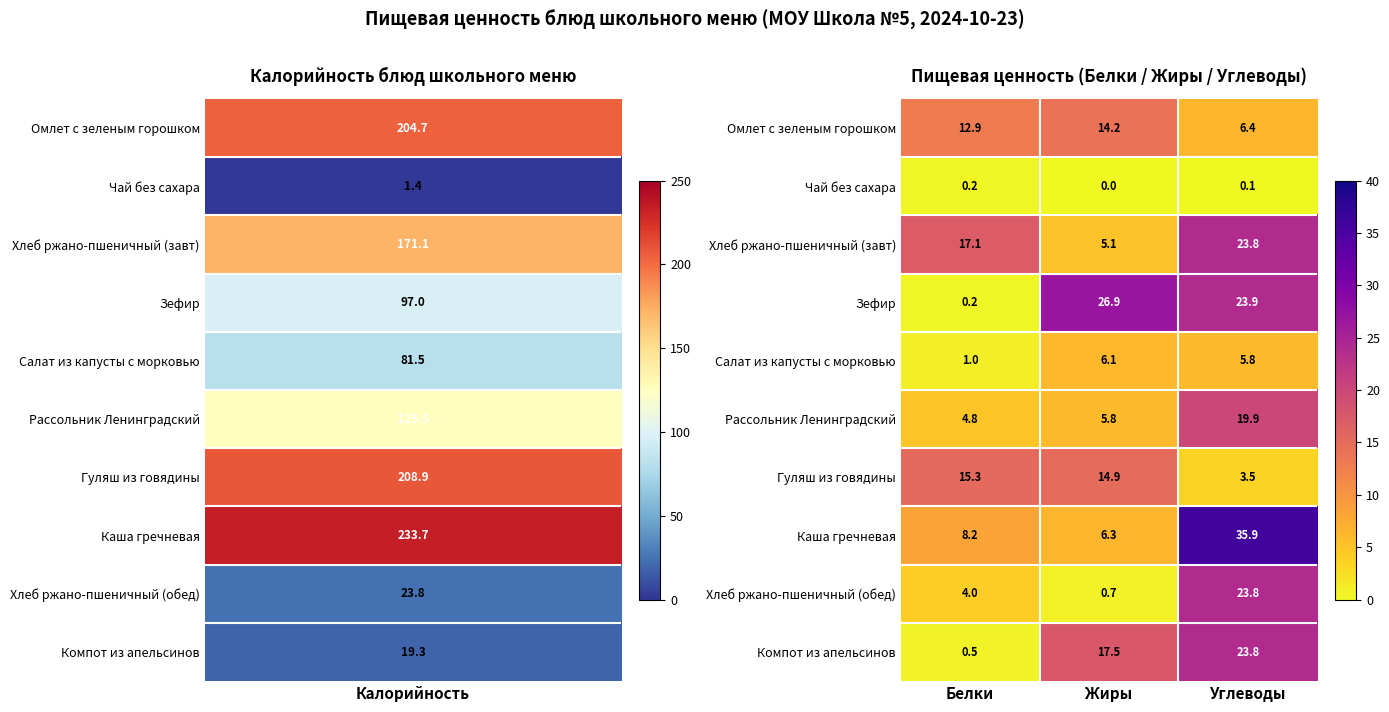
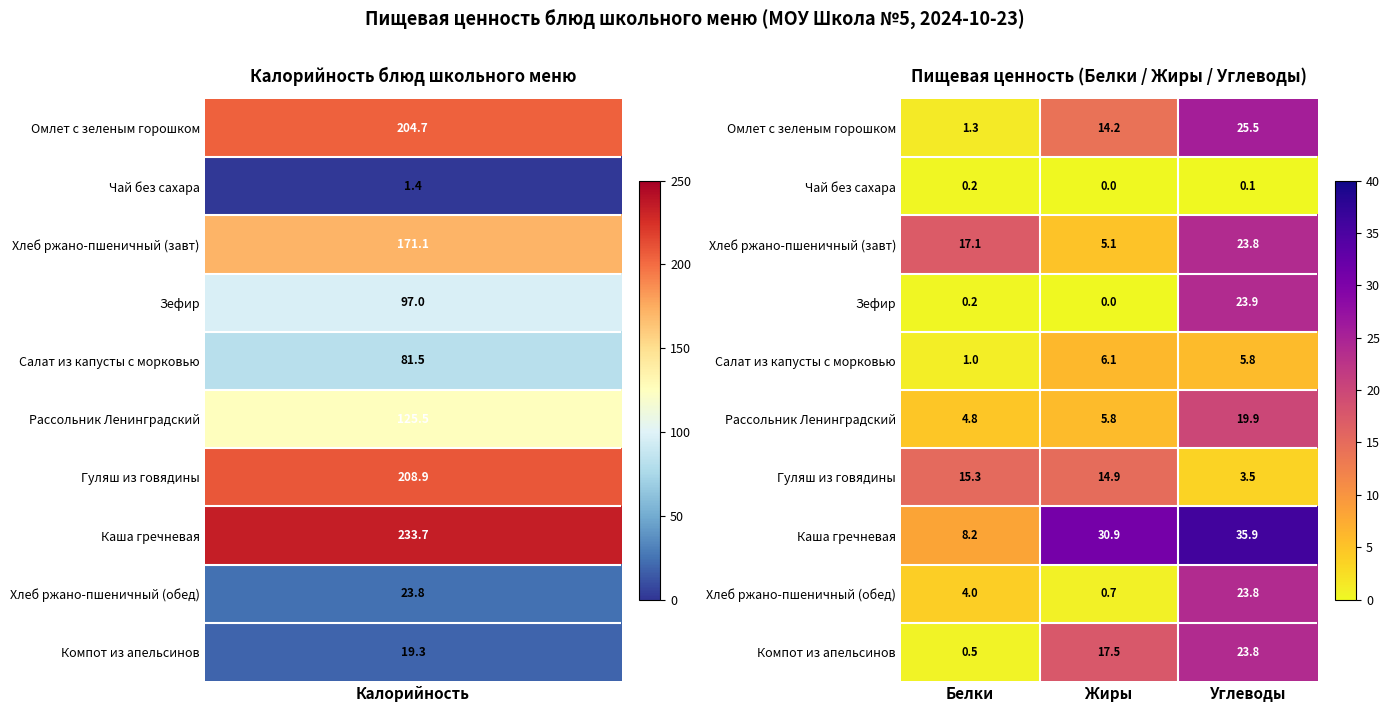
  {
    "Калорийность блюд школьного меню": {
      "Омлет с зеленым горошком": {
        "Калорийность": 204.7
      },
      "Чай без сахара": {
        "Калорийность": 1.4
      },
      "Хлеб ржано-пшеничный (завт)": {
        "Калорийность": 171.1
      },
      "Зефир": {
        "Калорийность": 97.0
      },
      "Салат из капусты с морковью": {
        "Калорийность": 81.5
      },
      "Рассольник Ленинградский": {
        "Калорийность": 125.5
      },
      "Гуляш из говядины": {
        "Калорийность": 208.9
      },
      "Каша гречневая": {
        "Калорийность": 233.7
      },
      "Хлеб ржано-пшеничный (обед)": {
        "Калорийность": 23.8
      },
      "Компот из апельсинов": {
        "Калорийность": 19.3
      }
    },
    "Пищевая ценность (Белки / Жиры / Углеводы)": {
      "Омлет с зеленым горошком": {
-       "Белки": 12.9,
+       "Белки": 1.3,
        "Жиры": 14.2,
-       "Углеводы": 6.4
+       "Углеводы": 25.5
      },
      "Чай без сахара": {
        "Белки": 0.2,
        "Жиры": 0.0,
        "Углеводы": 0.1
      },
      "Хлеб ржано-пшеничный (завт)": {
        "Белки": 17.1,
        "Жиры": 5.1,
        "Углеводы": 23.8
      },
      "Зефир": {
        "Белки": 0.2,
-       "Жиры": 26.9,
+       "Жиры": 0.0,
        "Углеводы": 23.9
      },
      "Салат из капусты с морковью": {
        "Белки": 1.0,
        "Жиры": 6.1,
        "Углеводы": 5.8
      },
      "Рассольник Ленинградский": {
        "Белки": 4.8,
        "Жиры": 5.8,
        "Углеводы": 19.9
      },
      "Гуляш из говядины": {
        "Белки": 15.3,
        "Жиры": 14.9,
        "Углеводы": 3.5
      },
      "Каша гречневая": {
        "Белки": 8.2,
-       "Жиры": 6.3,
+       "Жиры": 30.9,
        "Углеводы": 35.9
      },
      "Хлеб ржано-пшеничный (обед)": {
        "Белки": 4.0,
        "Жиры": 0.7,
        "Углеводы": 23.8
      },
      "Компот из апельсинов": {
        "Белки": 0.5,
        "Жиры": 17.5,
        "Углеводы": 23.8
      }
    }
  }
